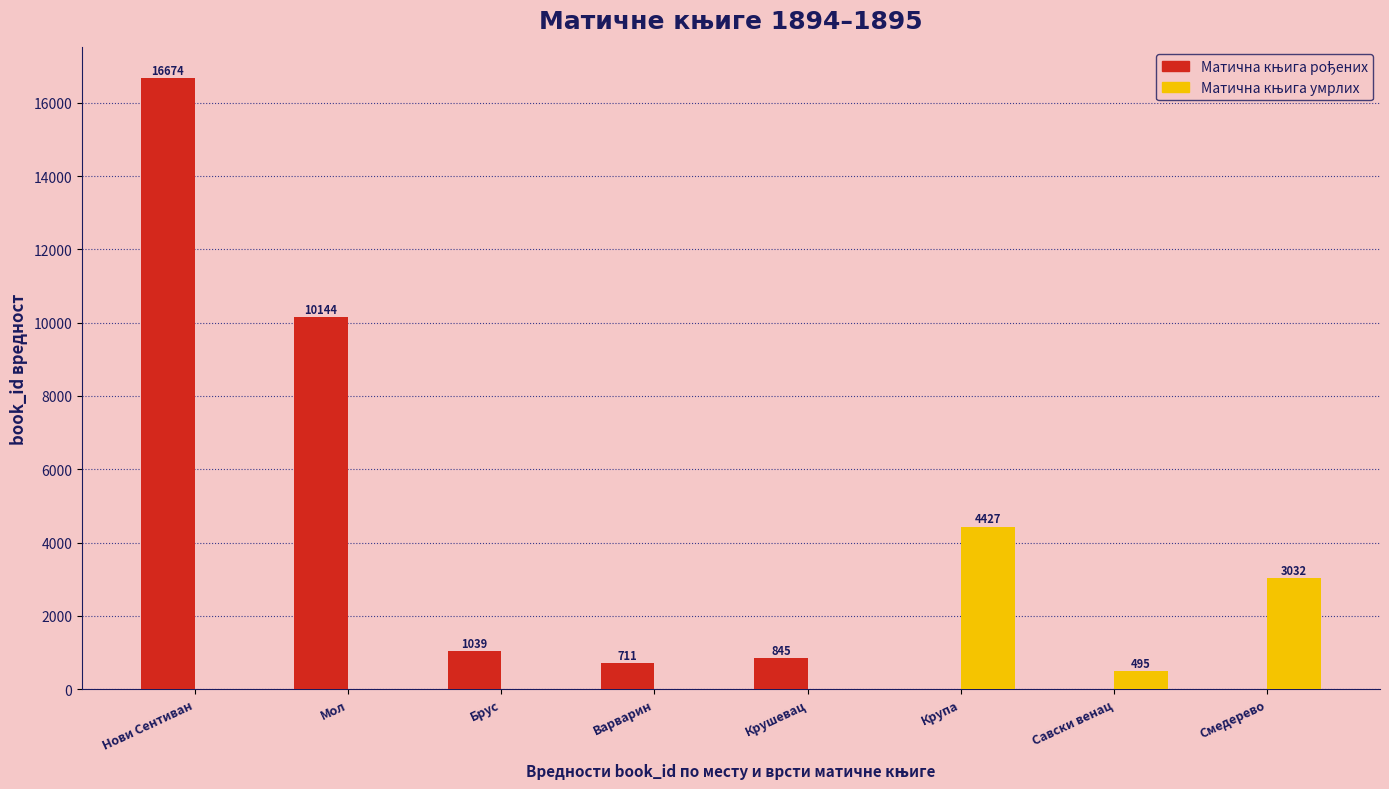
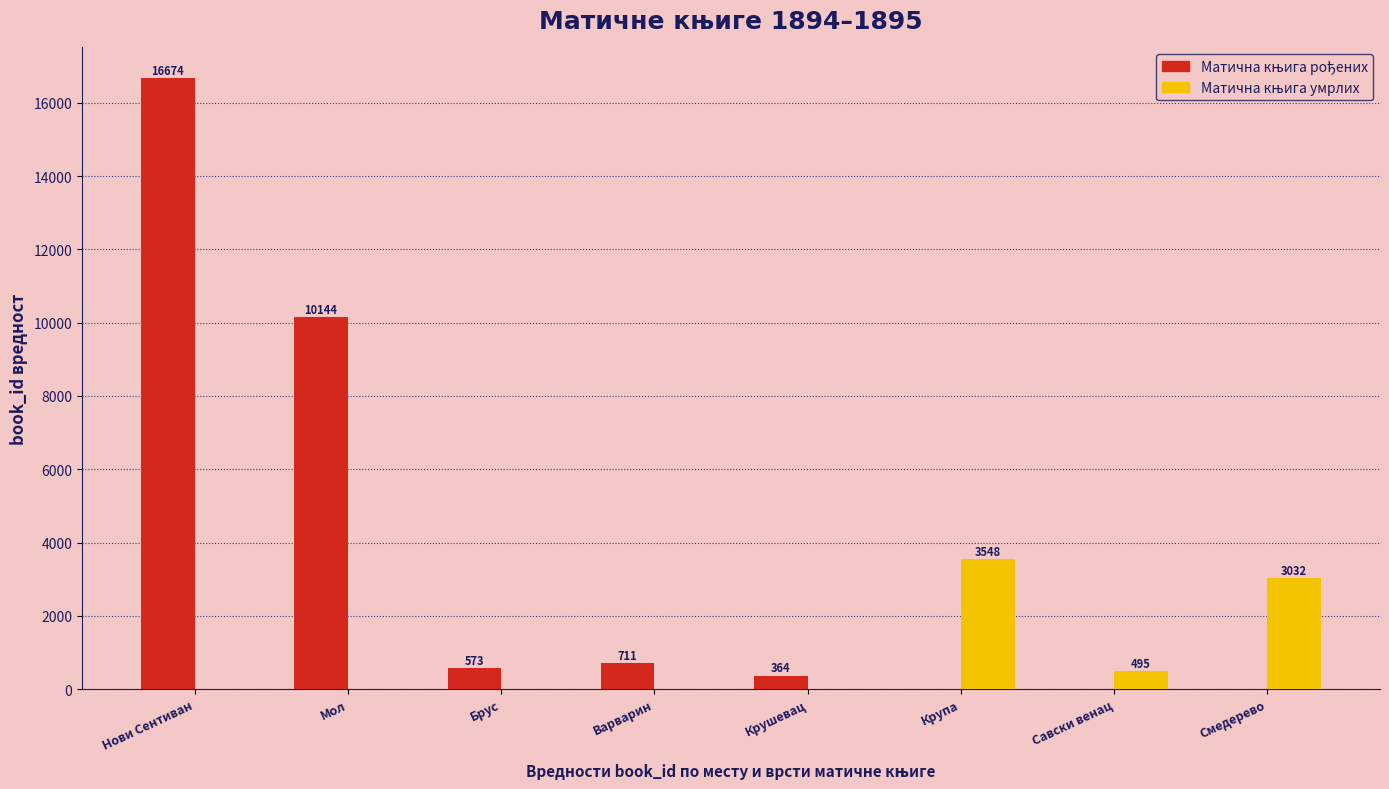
  {
    "Матична књига рођених": {
      "Нови Сентиван": 16674,
      "Мол": 10144,
-     "Брус": 1039,
+     "Брус": 573,
      "Варварин": 711,
-     "Крушевац": 845
+     "Крушевац": 364
    },
    "Матична књига умрлих": {
-     "Крупа": 4427,
+     "Крупа": 3548,
      "Савски венац": 495,
      "Смедерево": 3032
    }
  }
